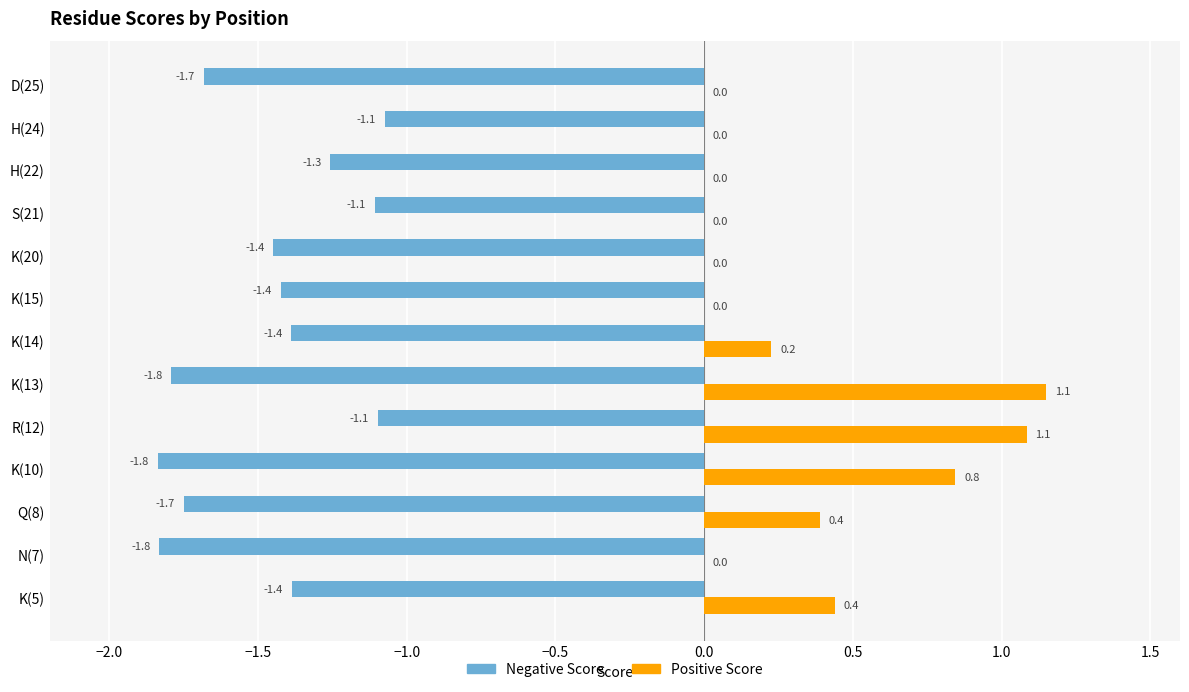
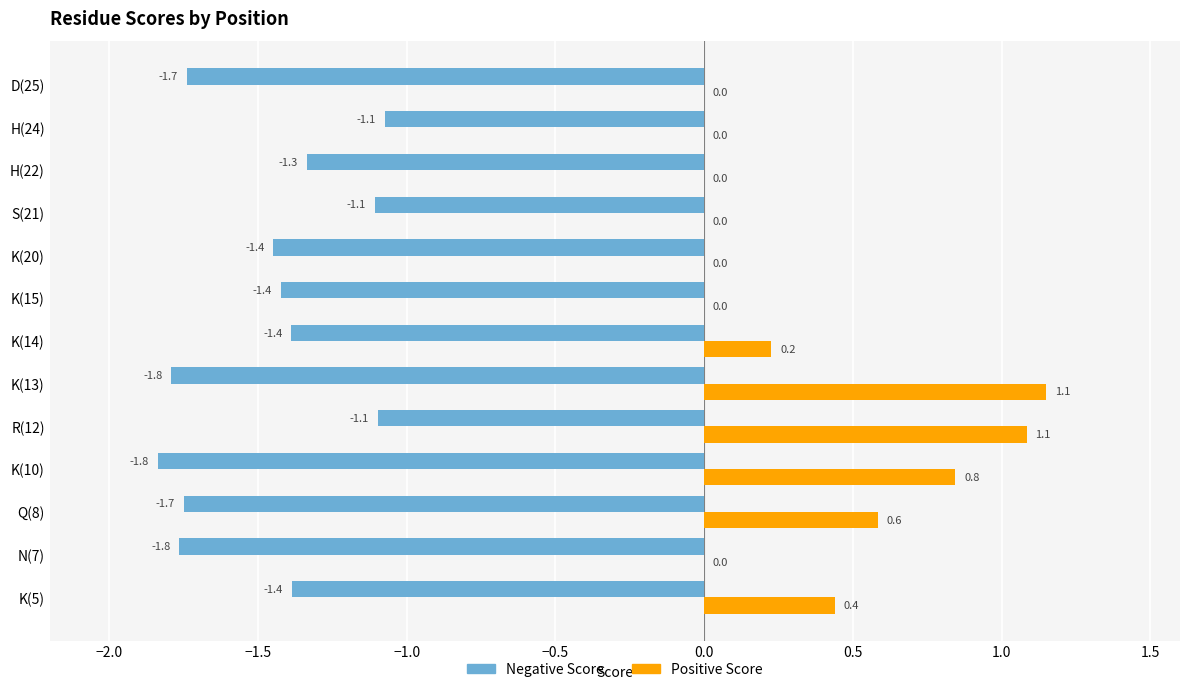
  {
    "Negative Score": {
-     "D(25)": -1.68,
-     "H(22)": -1.26,
-     "N(7)": -1.83
+     "D(25)": -1.74,
+     "H(22)": -1.34,
+     "N(7)": -1.76
    },
    "Positive Score": {
      "D(25)": 0.0,
      "H(24)": 0.0,
      "H(22)": 0.0,
      "S(21)": 0.0,
      "K(20)": 0.0,
      "K(15)": 0.0,
      "K(14)": 0.2,
      "K(13)": 1.1,
      "R(12)": 1.1,
      "K(10)": 0.8,
-     "Q(8)": 0.4,
+     "Q(8)": 0.6,
      "N(7)": 0.0,
      "K(5)": 0.4
    }
  }
